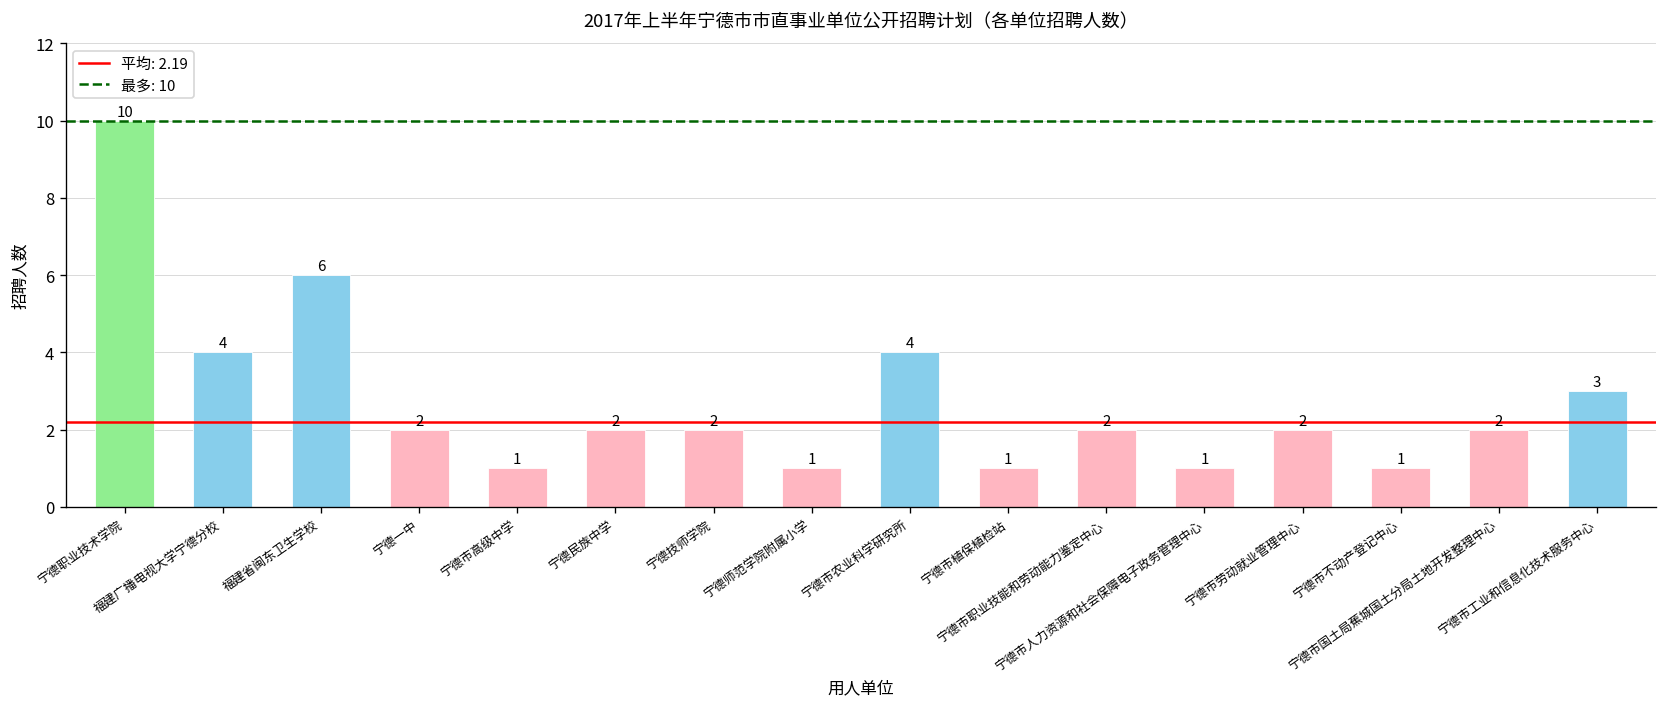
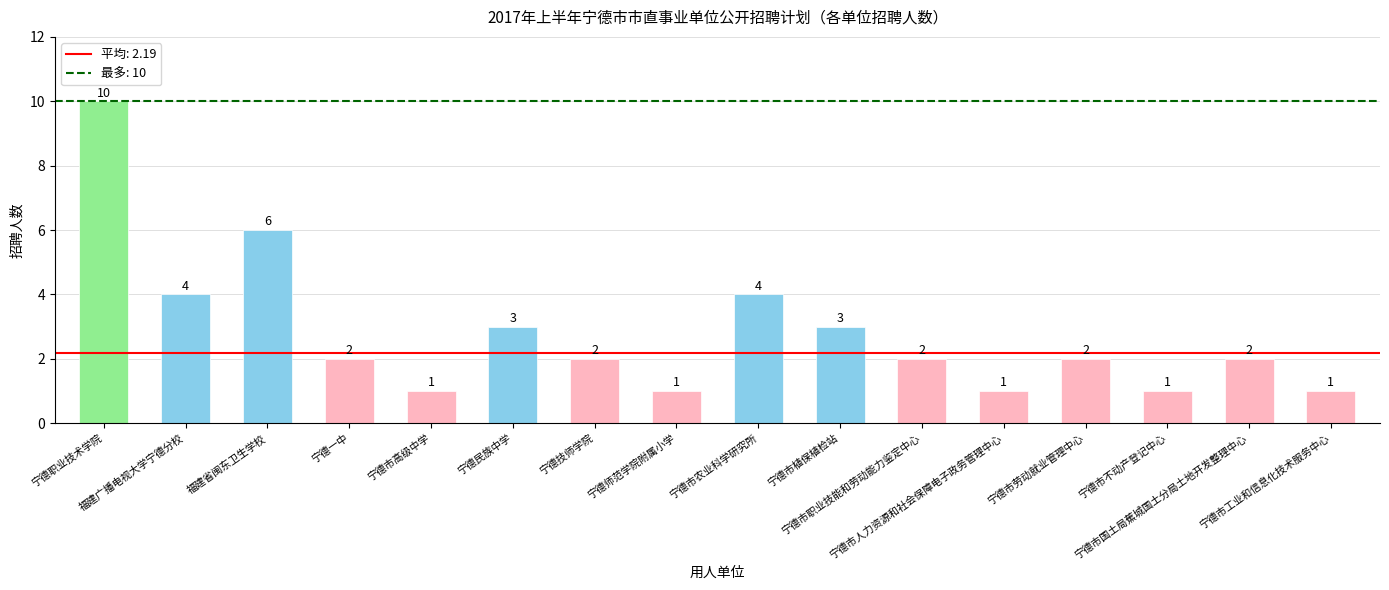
  {
    "宁德职业技术学院": 10,
    "福建广播电视大学宁德分校": 4,
    "福建省闽东卫生学校": 6,
    "宁德一中": 2,
    "宁德市高级中学": 1,
-   "宁德民族中学": 2,
+   "宁德民族中学": 3,
    "宁德技师学院": 2,
    "宁德师范学院附属小学": 1,
    "宁德市农业科学研究所": 4,
-   "宁德市植保植检站": 1,
+   "宁德市植保植检站": 3,
    "宁德市职业技能和劳动能力鉴定中心": 2,
    "宁德市人力资源和社会保障电子政务管理中心": 1,
    "宁德市劳动就业管理中心": 2,
    "宁德市不动产登记中心": 1,
    "宁德市国土局蕉城国土分局土地开发整理中心": 2,
-   "宁德市工业和信息化技术服务中心": 3
+   "宁德市工业和信息化技术服务中心": 1
  }
